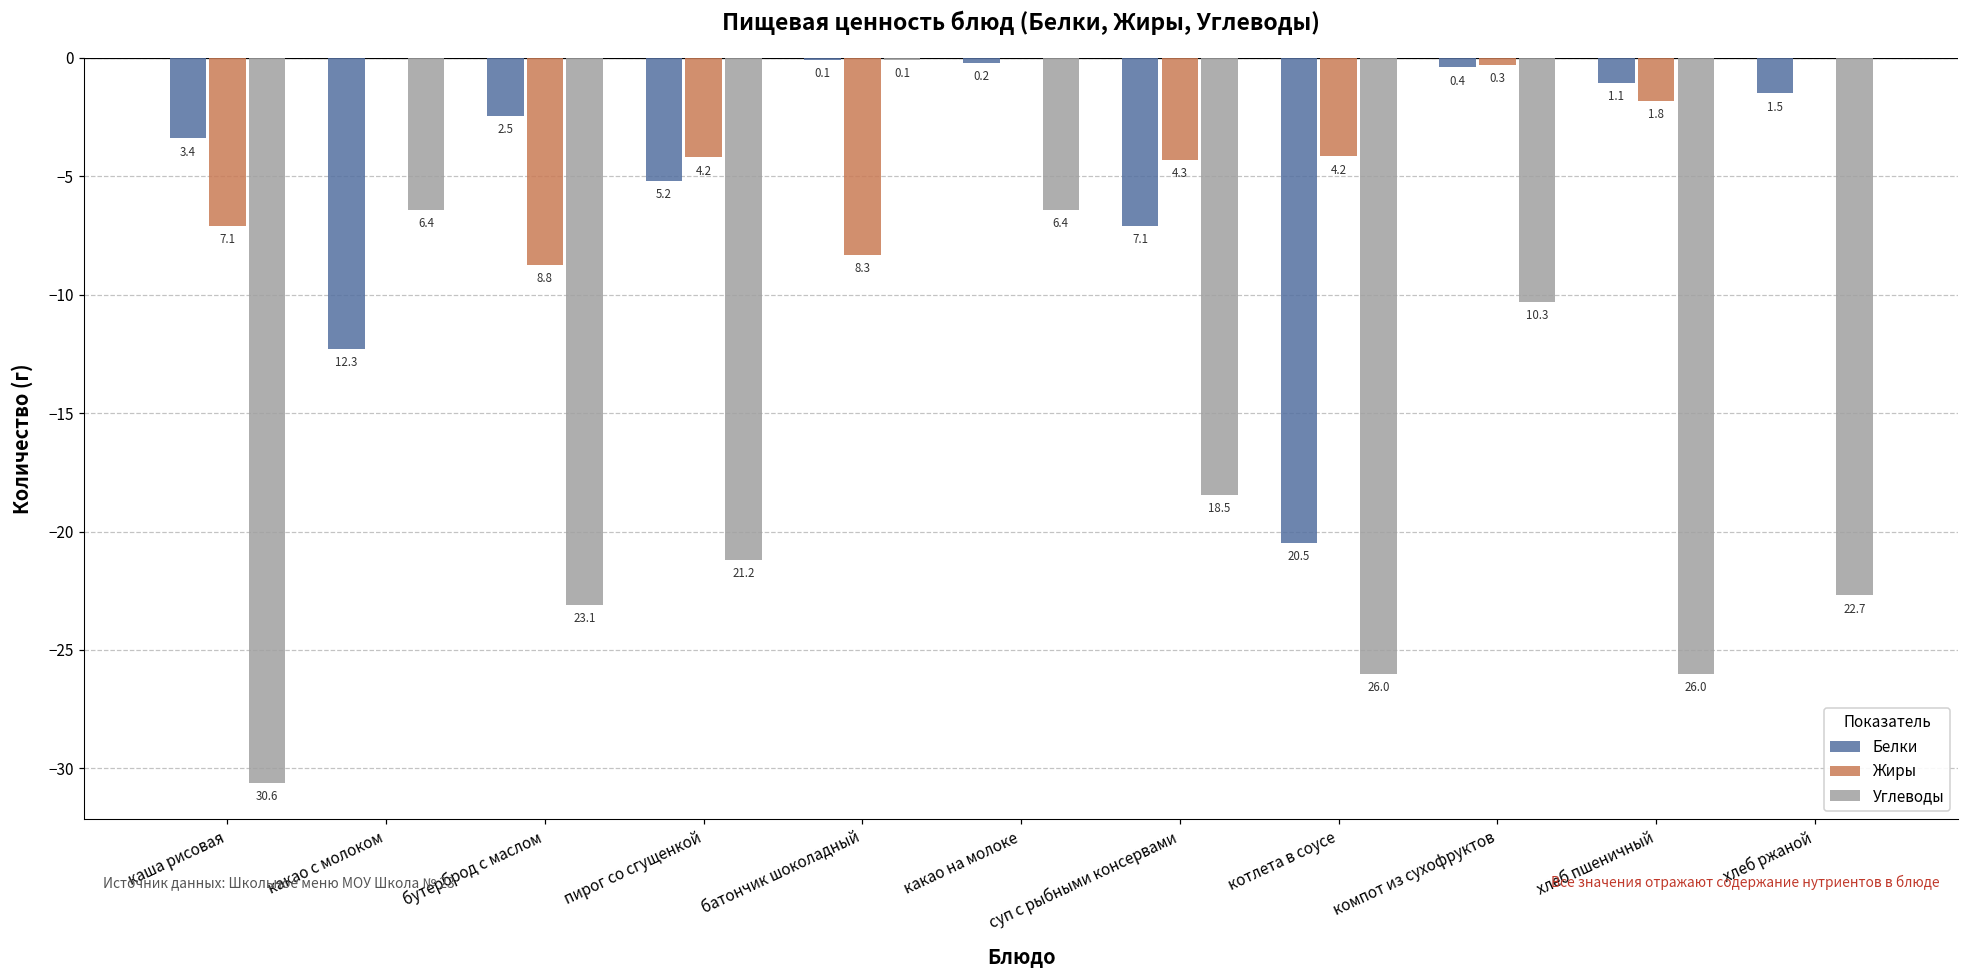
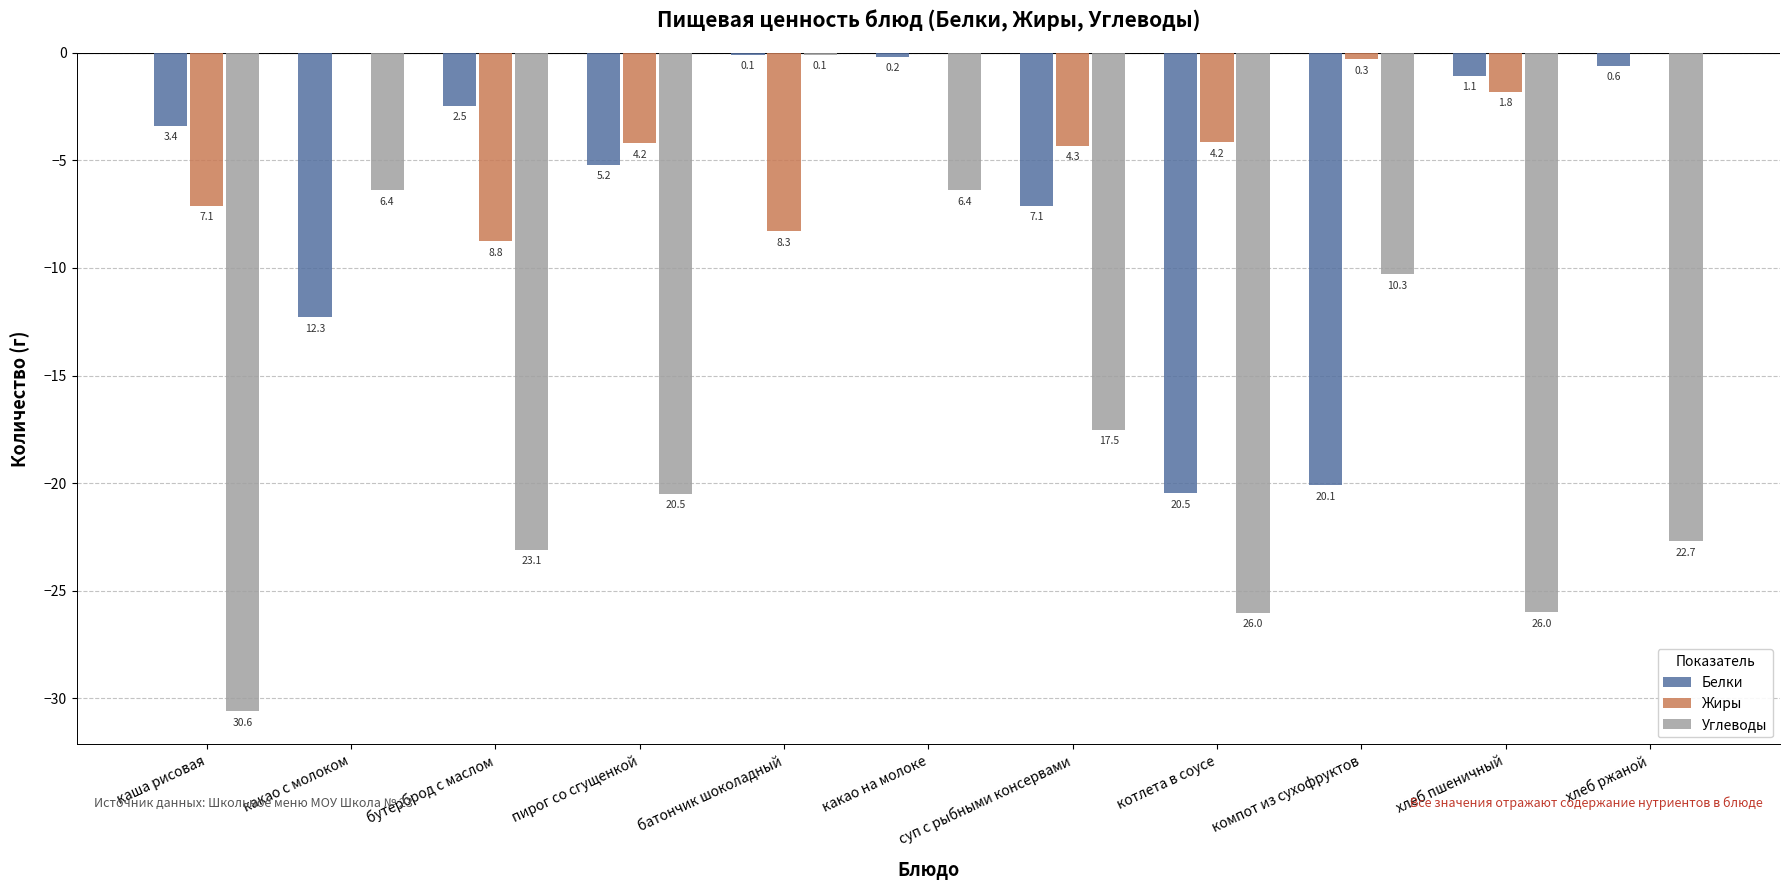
  {
    "Белки": {
-     "компот из сухофруктов": 0.4,
-     "хлеб ржаной": 1.5
+     "компот из сухофруктов": 20.1,
+     "хлеб ржаной": 0.6
    },
    "Жиры": {
      "какао с молоком": 0.0,
      "какао на молоке": 0.0,
      "хлеб ржаной": 0.0
    },
    "Углеводы": {
-     "пирог со сгущенкой": 21.2,
-     "суп с рыбными консервами": 18.5
+     "пирог со сгущенкой": 20.5,
+     "суп с рыбными консервами": 17.5
    }
  }
